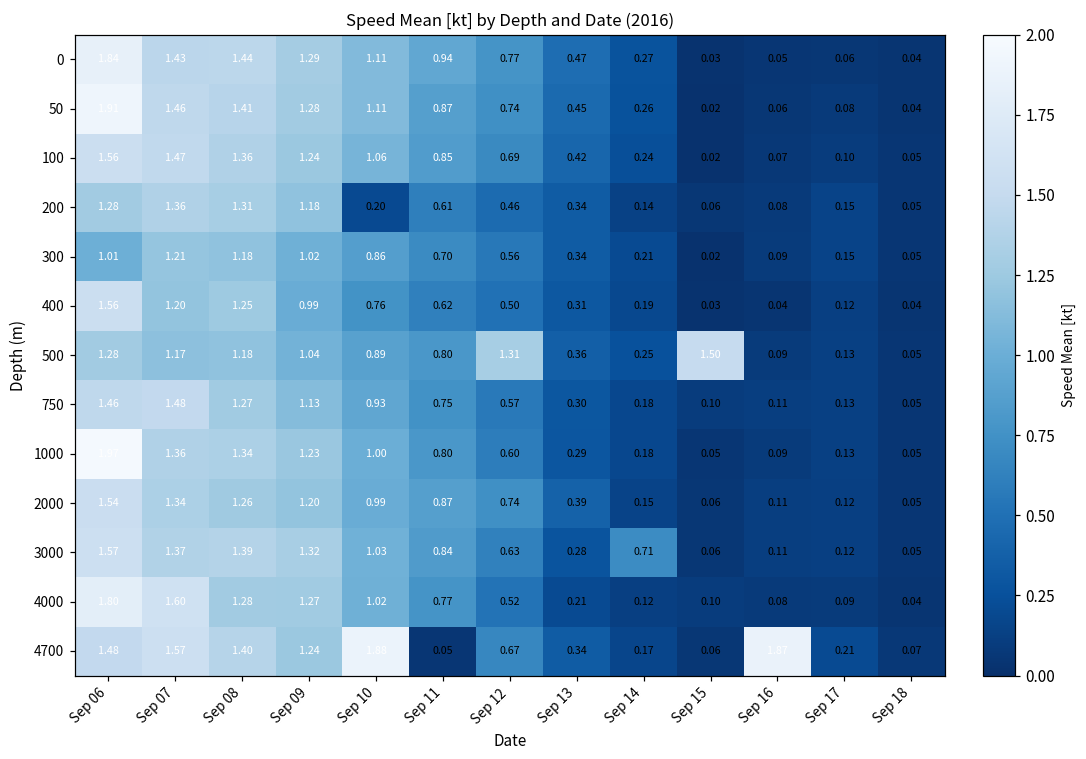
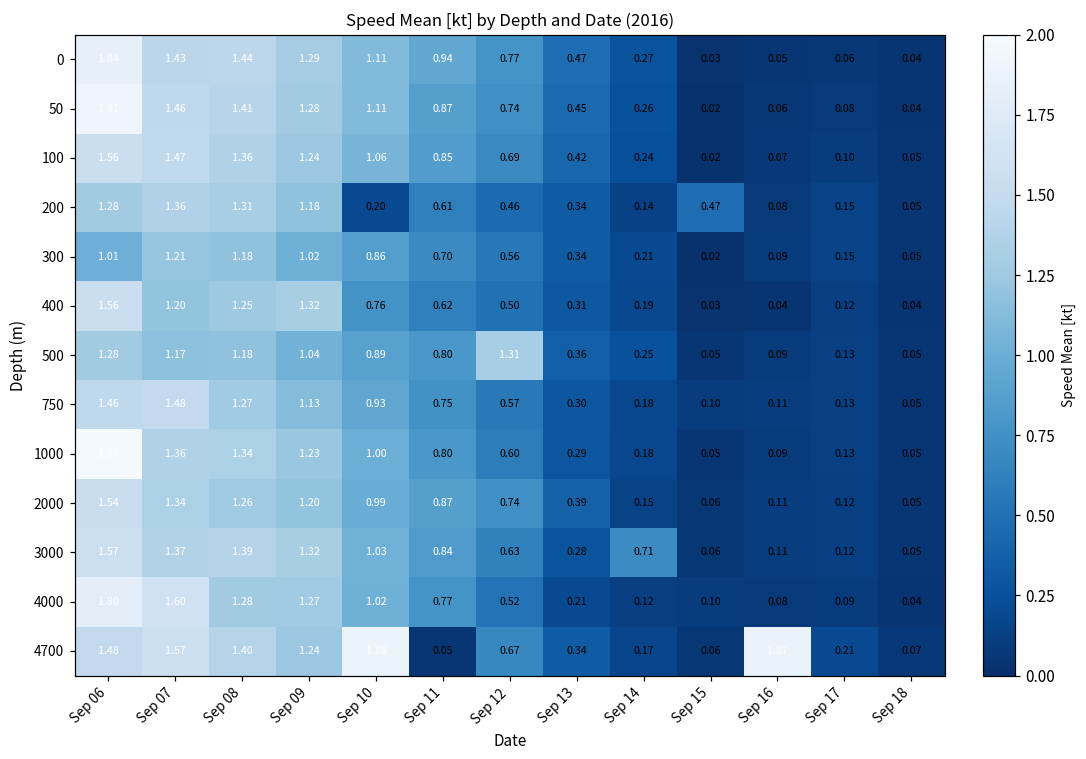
  {
    "0": {
      "Sep 07": 1.43,
      "Sep 08": 1.44,
      "Sep 09": 1.29,
      "Sep 10": 1.11,
      "Sep 11": 0.94,
      "Sep 12": 0.77,
      "Sep 13": 0.47,
      "Sep 14": 0.27,
      "Sep 15": 0.03,
      "Sep 16": 0.05,
      "Sep 17": 0.06,
      "Sep 18": 0.04
    },
    "50": {
      "Sep 07": 1.46,
      "Sep 08": 1.41,
      "Sep 09": 1.28,
      "Sep 10": 1.11,
      "Sep 11": 0.87,
      "Sep 12": 0.74,
      "Sep 13": 0.45,
      "Sep 14": 0.26,
      "Sep 15": 0.02,
      "Sep 16": 0.06,
      "Sep 17": 0.08,
      "Sep 18": 0.04
    },
    "100": {
      "Sep 06": 1.56,
      "Sep 07": 1.47,
      "Sep 08": 1.36,
      "Sep 09": 1.24,
      "Sep 10": 1.06,
      "Sep 11": 0.85,
      "Sep 12": 0.69,
      "Sep 13": 0.42,
      "Sep 14": 0.24,
      "Sep 15": 0.02,
      "Sep 16": 0.07,
      "Sep 17": 0.10,
      "Sep 18": 0.05
    },
    "200": {
      "Sep 06": 1.28,
      "Sep 07": 1.36,
      "Sep 08": 1.31,
      "Sep 09": 1.18,
      "Sep 10": 0.20,
      "Sep 11": 0.61,
      "Sep 12": 0.46,
      "Sep 13": 0.34,
      "Sep 14": 0.14,
-     "Sep 15": 0.06,
+     "Sep 15": 0.47,
      "Sep 16": 0.08,
      "Sep 17": 0.15,
      "Sep 18": 0.05
    },
    "300": {
      "Sep 06": 1.01,
      "Sep 07": 1.21,
      "Sep 08": 1.18,
      "Sep 09": 1.02,
      "Sep 10": 0.86,
      "Sep 11": 0.70,
      "Sep 12": 0.56,
      "Sep 13": 0.34,
      "Sep 14": 0.21,
      "Sep 15": 0.02,
      "Sep 16": 0.09,
      "Sep 17": 0.15,
      "Sep 18": 0.05
    },
    "400": {
      "Sep 06": 1.56,
      "Sep 07": 1.20,
      "Sep 08": 1.25,
-     "Sep 09": 0.99,
+     "Sep 09": 1.32,
      "Sep 10": 0.76,
      "Sep 11": 0.62,
      "Sep 12": 0.50,
      "Sep 13": 0.31,
      "Sep 14": 0.19,
      "Sep 15": 0.03,
      "Sep 16": 0.04,
      "Sep 17": 0.12,
      "Sep 18": 0.04
    },
    "500": {
      "Sep 06": 1.28,
      "Sep 07": 1.17,
      "Sep 08": 1.18,
      "Sep 09": 1.04,
      "Sep 10": 0.89,
      "Sep 11": 0.80,
      "Sep 12": 1.31,
      "Sep 13": 0.36,
      "Sep 14": 0.25,
-     "Sep 15": 1.50,
+     "Sep 15": 0.05,
      "Sep 16": 0.09,
      "Sep 17": 0.13,
      "Sep 18": 0.05
    },
    "750": {
      "Sep 06": 1.46,
      "Sep 07": 1.48,
      "Sep 08": 1.27,
      "Sep 09": 1.13,
      "Sep 10": 0.93,
      "Sep 11": 0.75,
      "Sep 12": 0.57,
      "Sep 13": 0.30,
      "Sep 14": 0.18,
      "Sep 15": 0.10,
      "Sep 16": 0.11,
      "Sep 17": 0.13,
      "Sep 18": 0.05
    },
    "1000": {
      "Sep 07": 1.36,
      "Sep 08": 1.34,
      "Sep 09": 1.23,
      "Sep 10": 1.00,
      "Sep 11": 0.80,
      "Sep 12": 0.60,
      "Sep 13": 0.29,
      "Sep 14": 0.18,
      "Sep 15": 0.05,
      "Sep 16": 0.09,
      "Sep 17": 0.13,
      "Sep 18": 0.05
    },
    "2000": {
      "Sep 06": 1.54,
      "Sep 07": 1.34,
      "Sep 08": 1.26,
      "Sep 09": 1.20,
      "Sep 10": 0.99,
      "Sep 11": 0.87,
      "Sep 12": 0.74,
      "Sep 13": 0.39,
      "Sep 14": 0.15,
      "Sep 15": 0.06,
      "Sep 16": 0.11,
      "Sep 17": 0.12,
      "Sep 18": 0.05
    },
    "3000": {
      "Sep 06": 1.57,
      "Sep 07": 1.37,
      "Sep 08": 1.39,
      "Sep 09": 1.32,
      "Sep 10": 1.03,
      "Sep 11": 0.84,
      "Sep 12": 0.63,
      "Sep 13": 0.28,
      "Sep 14": 0.71,
      "Sep 15": 0.06,
      "Sep 16": 0.11,
      "Sep 17": 0.12,
      "Sep 18": 0.05
    },
    "4000": {
      "Sep 07": 1.60,
      "Sep 08": 1.28,
      "Sep 09": 1.27,
      "Sep 10": 1.02,
      "Sep 11": 0.77,
      "Sep 12": 0.52,
      "Sep 13": 0.21,
      "Sep 14": 0.12,
      "Sep 15": 0.10,
      "Sep 16": 0.08,
      "Sep 17": 0.09,
      "Sep 18": 0.04
    },
    "4700": {
      "Sep 06": 1.48,
      "Sep 07": 1.57,
      "Sep 08": 1.40,
      "Sep 09": 1.24,
      "Sep 11": 0.05,
      "Sep 12": 0.67,
      "Sep 13": 0.34,
      "Sep 14": 0.17,
      "Sep 15": 0.06,
      "Sep 17": 0.21,
      "Sep 18": 0.07
    }
  }
